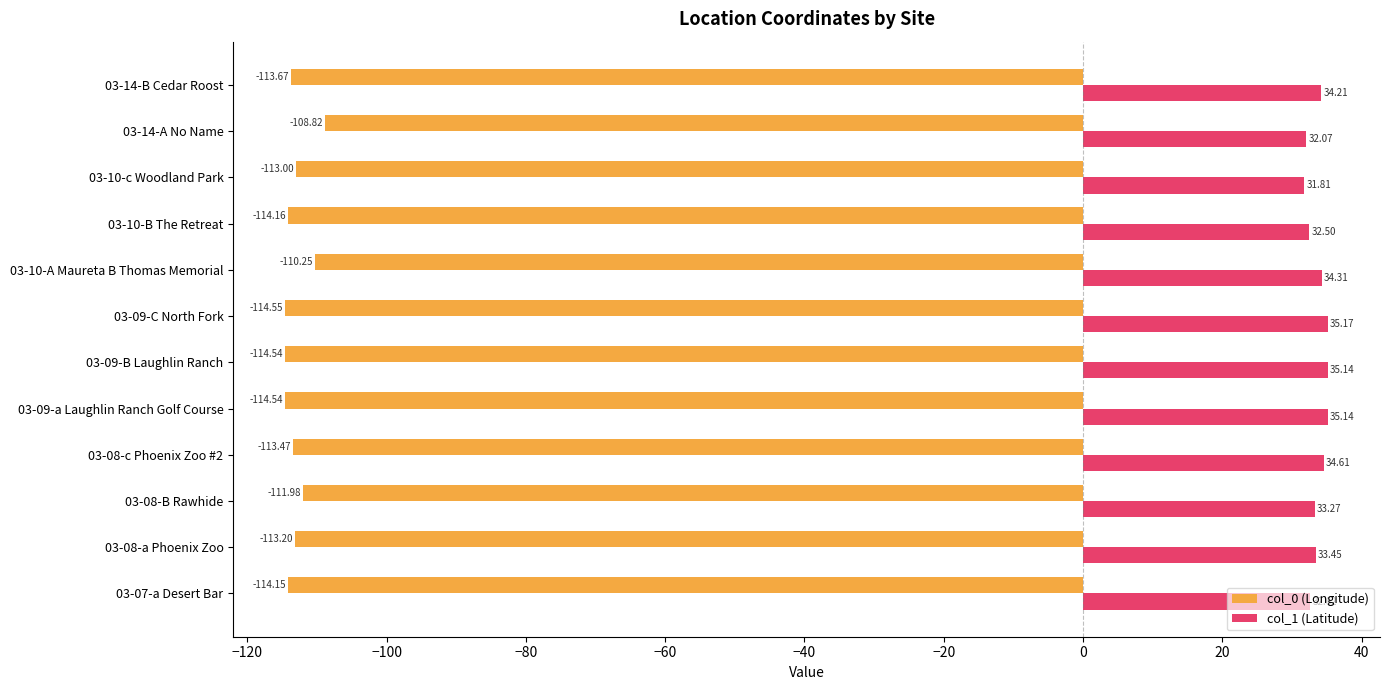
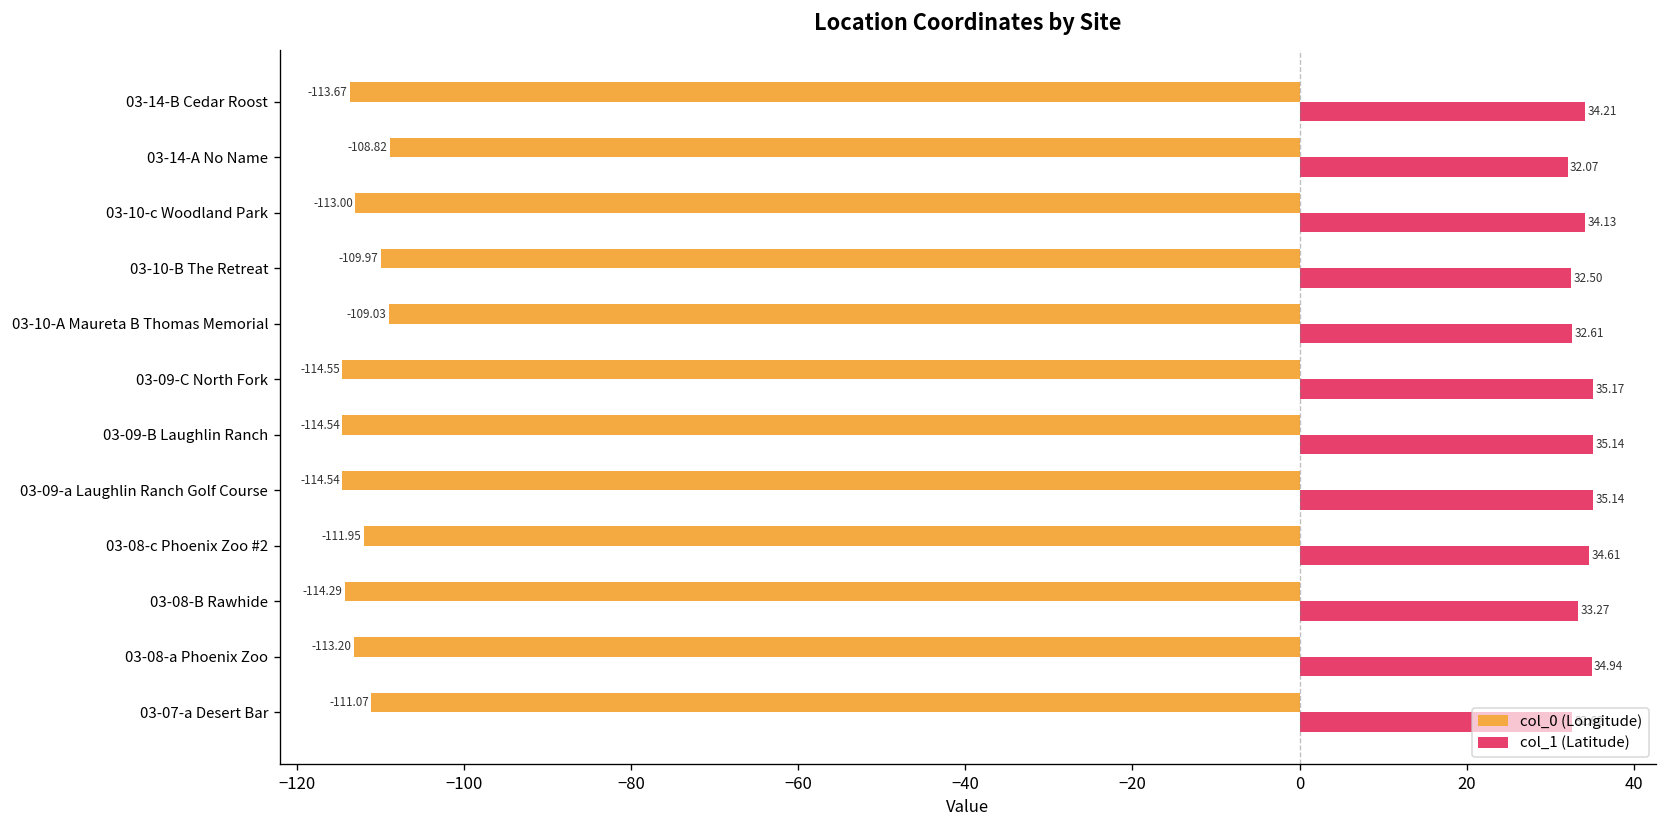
  {
    "col_0 (Longitude)": {
      "03-14-B Cedar Roost": -113.67,
      "03-14-A No Name": -108.82,
      "03-10-c Woodland Park": -113.00,
-     "03-10-B The Retreat": -114.16,
-     "03-10-A Maureta B Thomas Memorial": -110.25,
+     "03-10-B The Retreat": -109.97,
+     "03-10-A Maureta B Thomas Memorial": -109.03,
      "03-09-C North Fork": -114.55,
      "03-09-B Laughlin Ranch": -114.54,
      "03-09-a Laughlin Ranch Golf Course": -114.54,
-     "03-08-c Phoenix Zoo #2": -113.47,
-     "03-08-B Rawhide": -111.98,
+     "03-08-c Phoenix Zoo #2": -111.95,
+     "03-08-B Rawhide": -114.29,
      "03-08-a Phoenix Zoo": -113.20,
-     "03-07-a Desert Bar": -114.15
+     "03-07-a Desert Bar": -111.07
    },
    "col_1 (Latitude)": {
      "03-14-B Cedar Roost": 34.21,
      "03-14-A No Name": 32.07,
-     "03-10-c Woodland Park": 31.81,
+     "03-10-c Woodland Park": 34.13,
      "03-10-B The Retreat": 32.50,
-     "03-10-A Maureta B Thomas Memorial": 34.31,
+     "03-10-A Maureta B Thomas Memorial": 32.61,
      "03-09-C North Fork": 35.17,
      "03-09-B Laughlin Ranch": 35.14,
      "03-09-a Laughlin Ranch Golf Course": 35.14,
      "03-08-c Phoenix Zoo #2": 34.61,
      "03-08-B Rawhide": 33.27,
-     "03-08-a Phoenix Zoo": 33.45
+     "03-08-a Phoenix Zoo": 34.94
    }
  }
